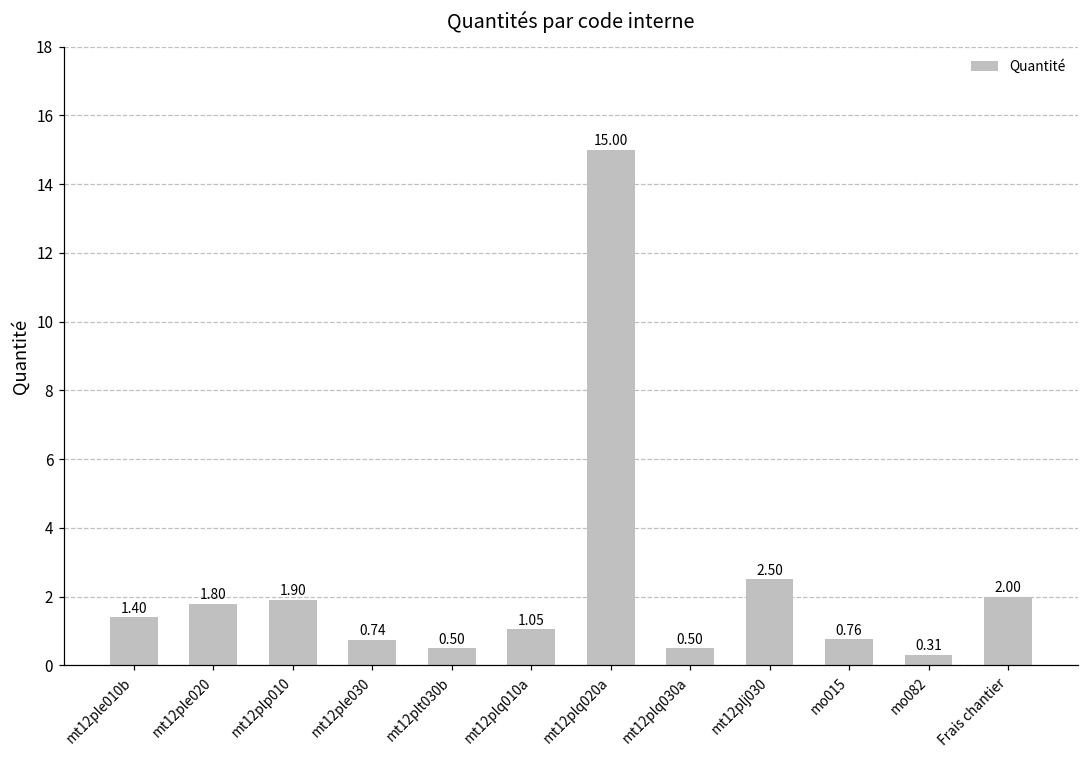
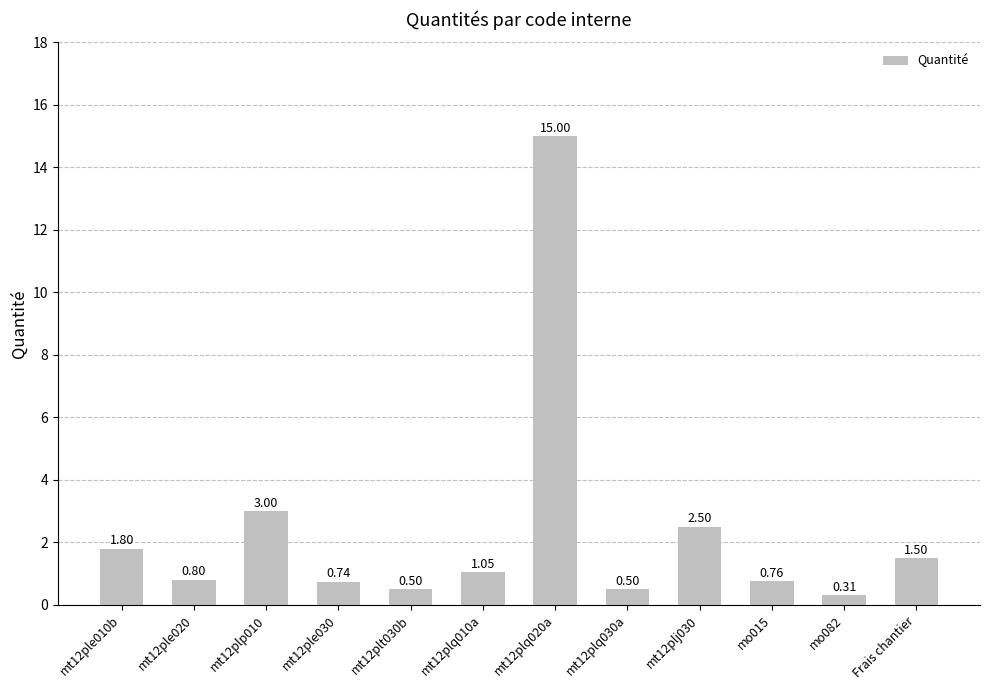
  {
-   "mt12ple010b": 1.40,
-   "mt12ple020": 1.80,
-   "mt12plp010": 1.90,
+   "mt12ple010b": 1.80,
+   "mt12ple020": 0.80,
+   "mt12plp010": 3.00,
    "mt12ple030": 0.74,
    "mt12plt030b": 0.50,
    "mt12plq010a": 1.05,
    "mt12plq020a": 15.00,
    "mt12plq030a": 0.50,
    "mt12plj030": 2.50,
    "mo015": 0.76,
    "mo082": 0.31,
-   "Frais chantier": 2.00
+   "Frais chantier": 1.50
  }
